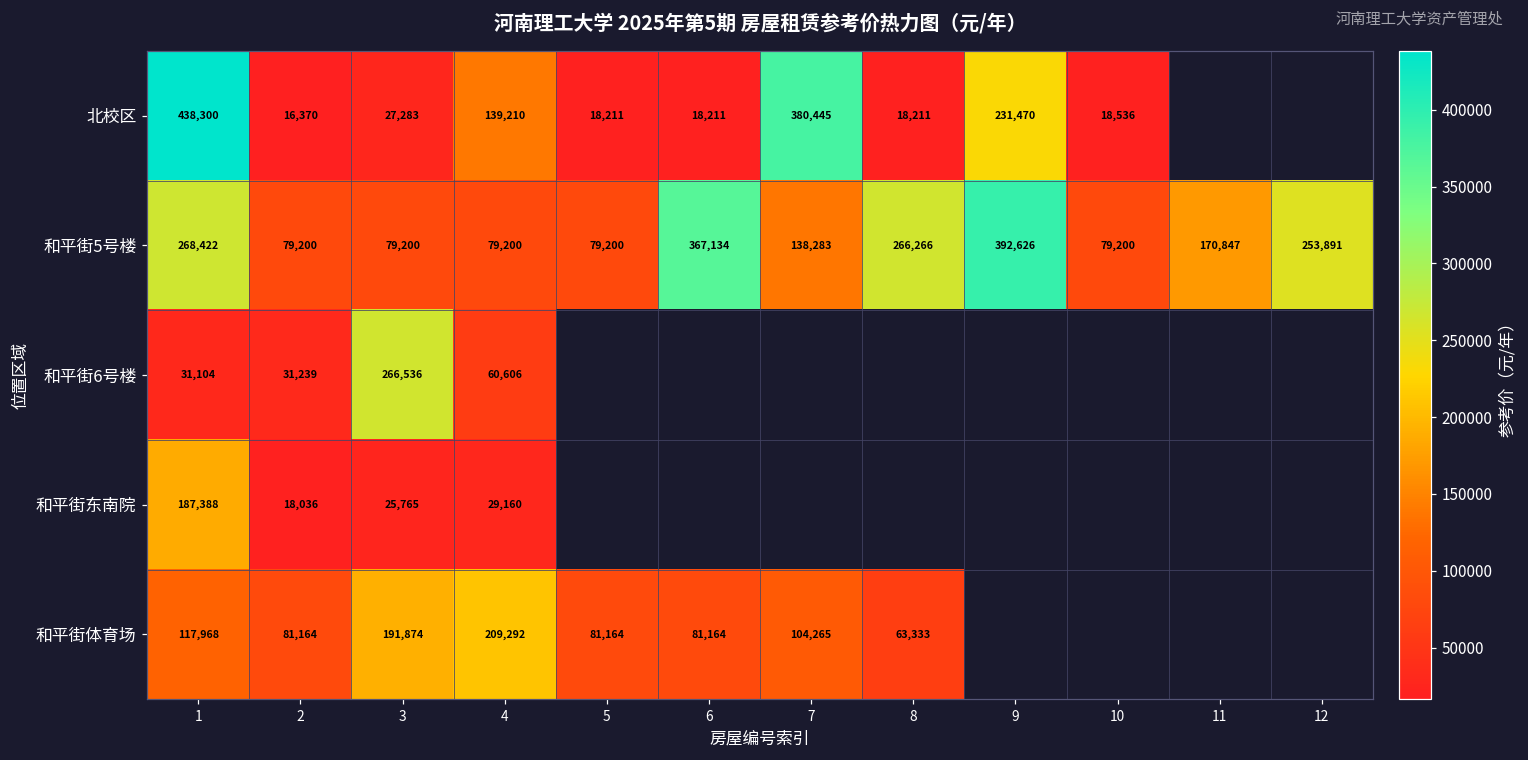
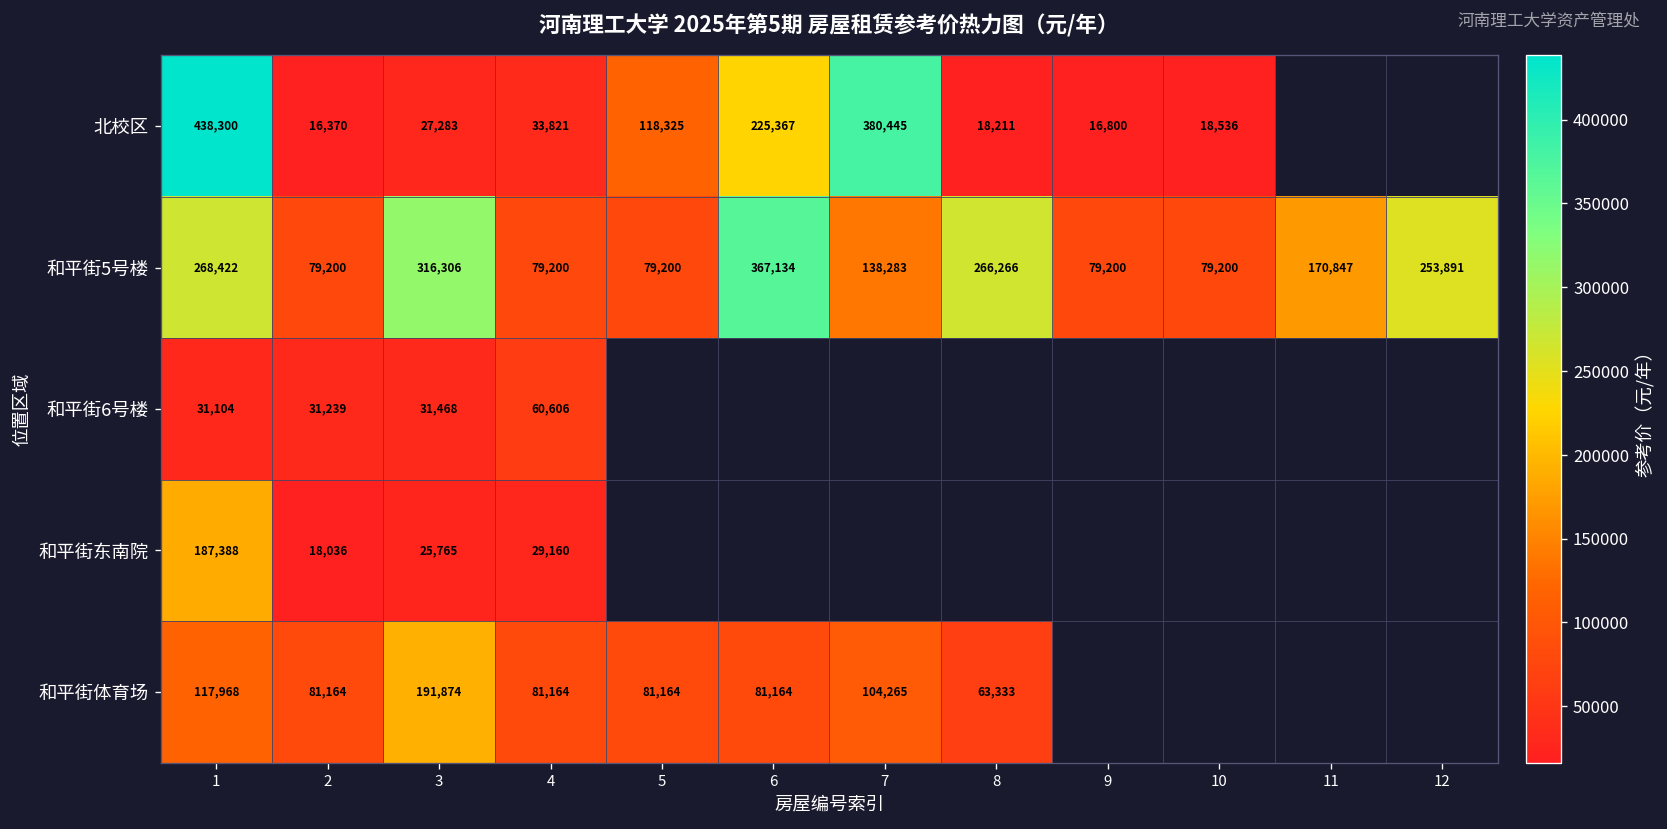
  {
    "北校区": {
      "1": "438,300",
      "2": "16,370",
      "3": "27,283",
-     "4": "139,210",
-     "5": "18,211",
-     "6": "18,211",
+     "4": "33,821",
+     "5": "118,325",
+     "6": "225,367",
      "7": "380,445",
      "8": "18,211",
-     "9": "231,470",
+     "9": "16,800",
      "10": "18,536"
    },
    "和平街5号楼": {
      "1": "268,422",
      "2": "79,200",
-     "3": "79,200",
+     "3": "316,306",
      "4": "79,200",
      "5": "79,200",
      "6": "367,134",
      "7": "138,283",
      "8": "266,266",
-     "9": "392,626",
+     "9": "79,200",
      "10": "79,200",
      "11": "170,847",
      "12": "253,891"
    },
    "和平街6号楼": {
      "1": "31,104",
      "2": "31,239",
-     "3": "266,536",
+     "3": "31,468",
      "4": "60,606"
    },
    "和平街东南院": {
      "1": "187,388",
      "2": "18,036",
      "3": "25,765",
      "4": "29,160"
    },
    "和平街体育场": {
      "1": "117,968",
      "2": "81,164",
      "3": "191,874",
-     "4": "209,292",
+     "4": "81,164",
      "5": "81,164",
      "6": "81,164",
      "7": "104,265",
      "8": "63,333"
    }
  }
